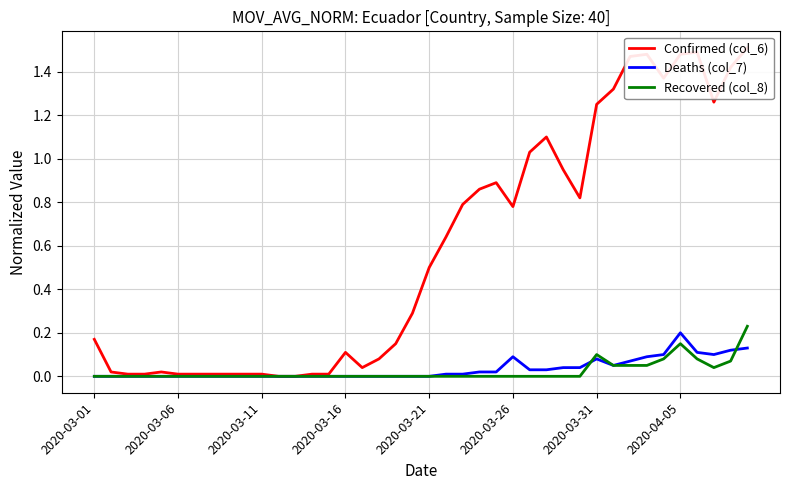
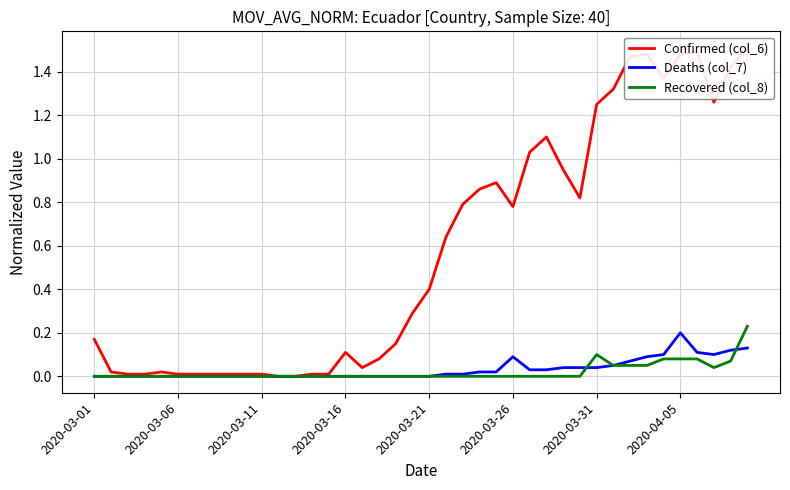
  {
    "Confirmed (col_6)": {
      "2020-03-01": 0.17,
      "2020-03-16": 0.1,
-     "2020-03-21": 0.5,
+     "2020-03-21": 0.4,
      "2020-03-26": 0.78,
      "2020-03-31": 1.25
    },
    "Deaths (col_7)": {
      "2020-03-26": 0.09,
-     "2020-03-31": 0.08,
+     "2020-03-31": 0.04,
      "2020-04-05": 0.20
    },
    "Recovered (col_8)": {
      "2020-03-26": 0.00,
      "2020-03-31": 0.10,
-     "2020-04-05": 0.15
+     "2020-04-05": 0.08
    }
  }
